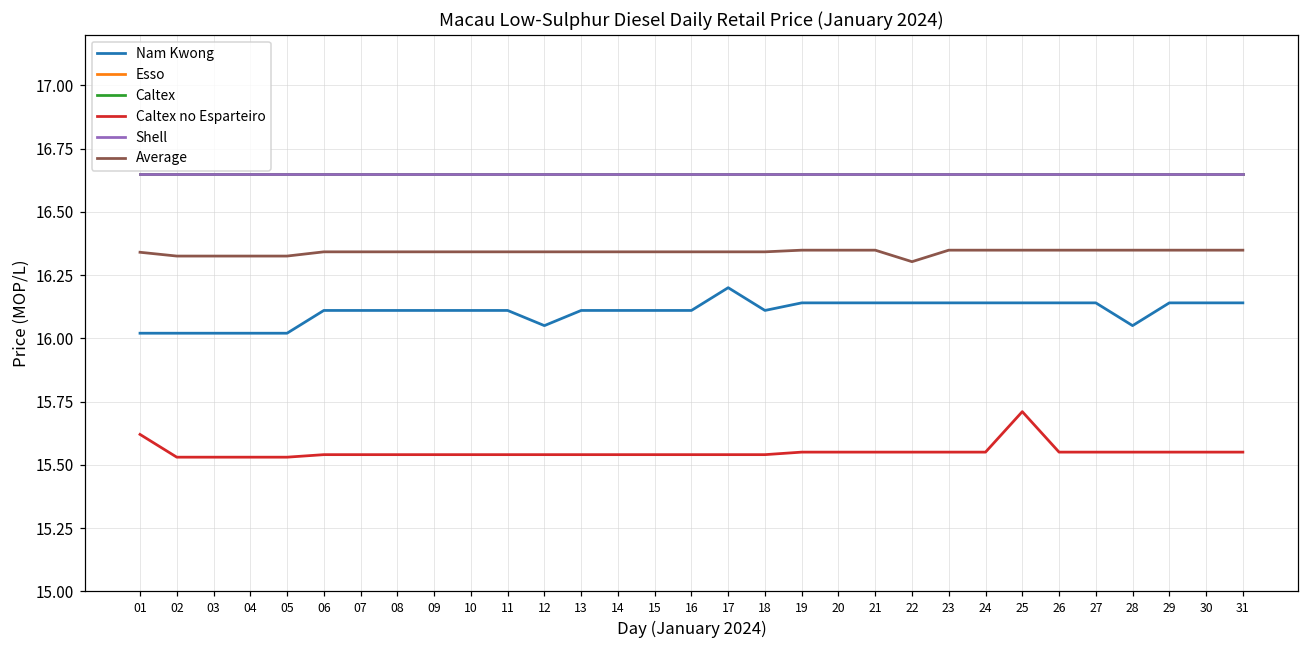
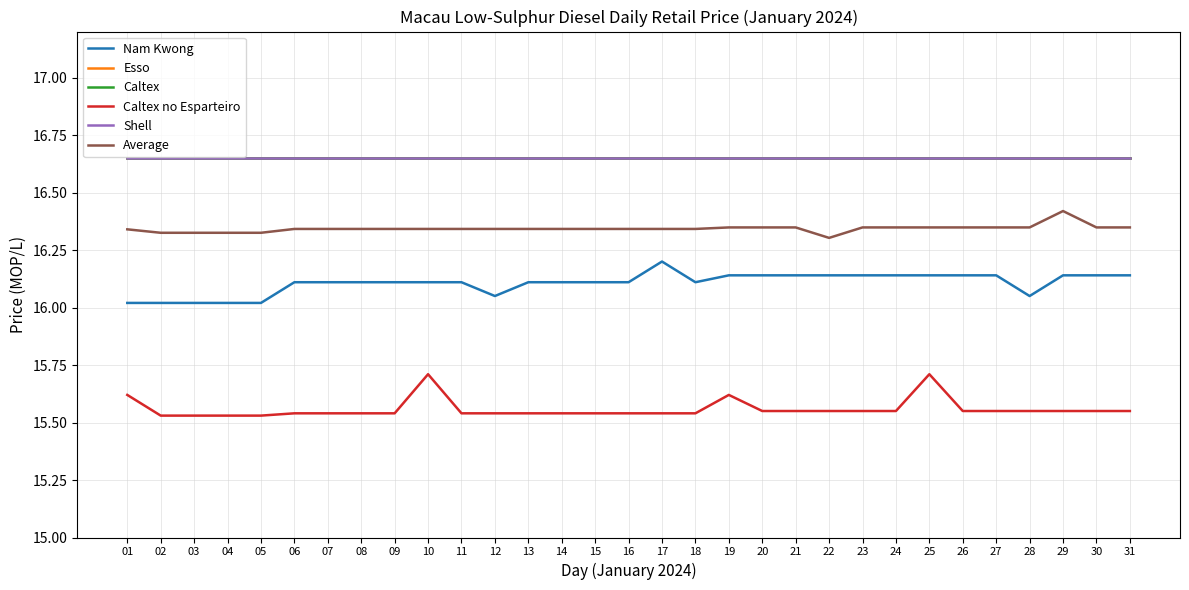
  {
    "Nam Kwong": {
      "01": 16.02,
      "02": 16.02,
      "03": 16.02,
      "04": 16.02,
      "05": 16.02,
      "06": 16.11,
      "07": 16.11,
      "08": 16.11,
      "09": 16.11,
      "10": 16.11,
      "11": 16.11,
      "12": 16.05,
      "13": 16.11,
      "14": 16.11,
      "15": 16.11,
      "16": 16.11,
      "17": 16.20,
      "18": 16.11,
      "19": 16.14,
      "20": 16.14,
      "21": 16.14,
      "22": 16.14,
      "23": 16.14,
      "24": 16.14,
      "25": 16.14,
      "26": 16.14,
      "27": 16.14,
      "28": 16.05,
      "29": 16.14,
      "30": 16.14,
      "31": 16.14
    },
    "Shell": {
      "01": 16.65,
      "02": 16.65,
      "03": 16.65,
      "04": 16.65,
      "05": 16.65,
      "06": 16.65,
      "07": 16.65,
      "08": 16.65,
      "09": 16.65,
      "10": 16.65,
      "11": 16.65,
      "12": 16.65,
      "13": 16.65,
      "14": 16.65,
      "15": 16.65,
      "16": 16.65,
      "17": 16.65,
      "18": 16.65,
      "19": 16.65,
      "20": 16.65,
      "21": 16.65,
      "22": 16.65,
      "23": 16.65,
      "24": 16.65,
      "25": 16.65,
      "26": 16.65,
      "27": 16.65,
      "28": 16.65,
      "29": 16.65,
      "30": 16.65,
      "31": 16.65
    },
    "Caltex no Esparteiro": {
      "01": 15.62,
      "02": 15.53,
      "03": 15.53,
      "04": 15.53,
      "05": 15.53,
      "06": 15.54,
      "07": 15.54,
      "08": 15.54,
      "09": 15.54,
-     "10": 15.54,
+     "10": 15.71,
      "11": 15.54,
      "12": 15.54,
      "13": 15.54,
      "14": 15.54,
      "15": 15.54,
      "16": 15.54,
      "17": 15.54,
      "18": 15.54,
-     "19": 15.55,
+     "19": 15.62,
      "20": 15.55,
      "21": 15.55,
      "22": 15.55,
      "23": 15.55,
      "24": 15.55,
      "25": 15.71,
      "26": 15.55,
      "27": 15.55,
      "28": 15.55,
      "29": 15.55,
      "30": 15.55,
      "31": 15.55
    },
    "Average": {
      "01": 16.34,
      "02": 16.33,
      "03": 16.33,
      "04": 16.33,
      "05": 16.33,
      "06": 16.34,
      "07": 16.34,
      "08": 16.34,
      "09": 16.34,
      "10": 16.34,
      "11": 16.34,
      "12": 16.34,
      "13": 16.34,
      "14": 16.34,
      "15": 16.34,
      "16": 16.34,
      "17": 16.34,
      "18": 16.34,
      "19": 16.35,
      "20": 16.35,
      "21": 16.35,
      "22": 16.30,
      "23": 16.35,
      "24": 16.35,
      "25": 16.35,
      "26": 16.35,
      "27": 16.35,
      "28": 16.35,
-     "29": 16.35,
+     "29": 16.42,
      "30": 16.35,
      "31": 16.35
    }
  }
